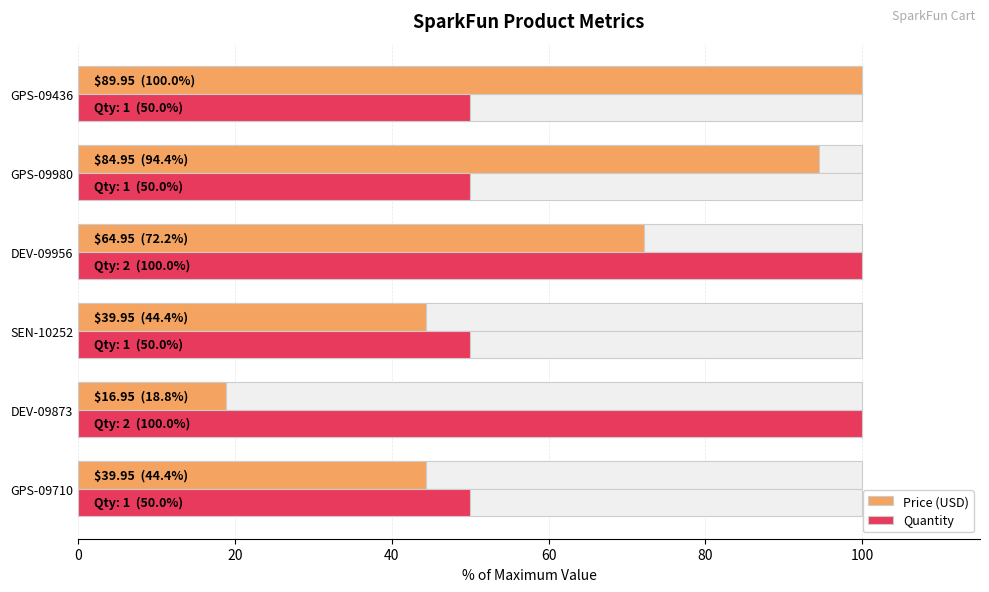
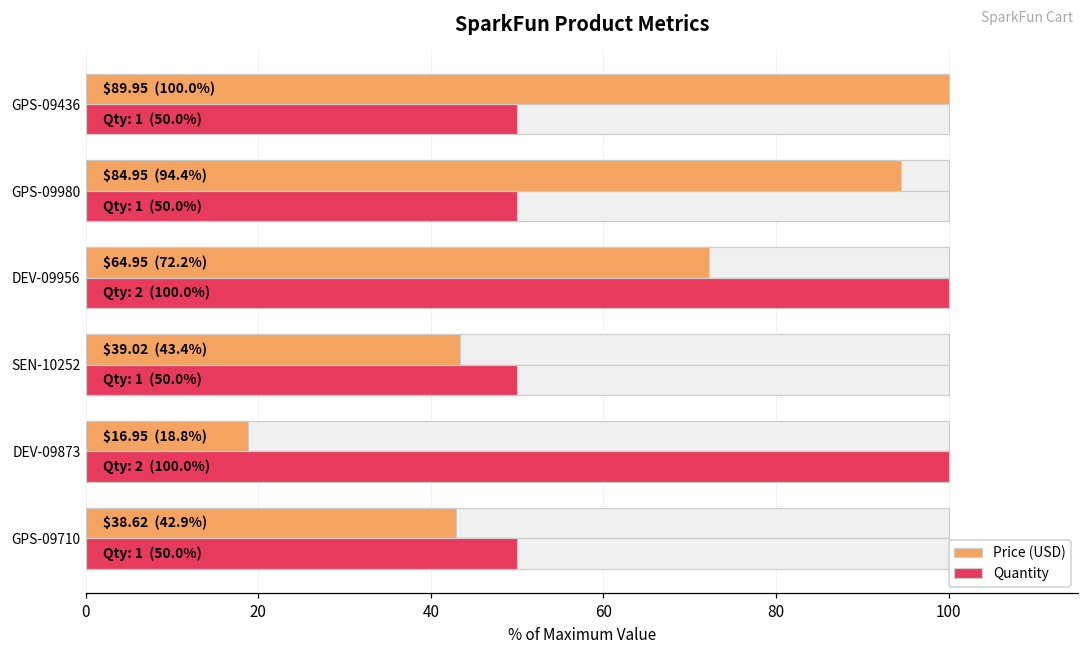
  {
    "Price (USD)": {
      "GPS-09436": "(100.0%)",
-     "SEN-10252": "$39.95 (44.4%)",
-     "GPS-09710": "$39.95 (44.4%)"
+     "SEN-10252": "$39.02 (43.4%)",
+     "GPS-09710": "$38.62 (42.9%)"
    },
    "Quantity": {
      "DEV-09956": "(100.0%)",
      "DEV-09873": "(100.0%)"
    }
  }
